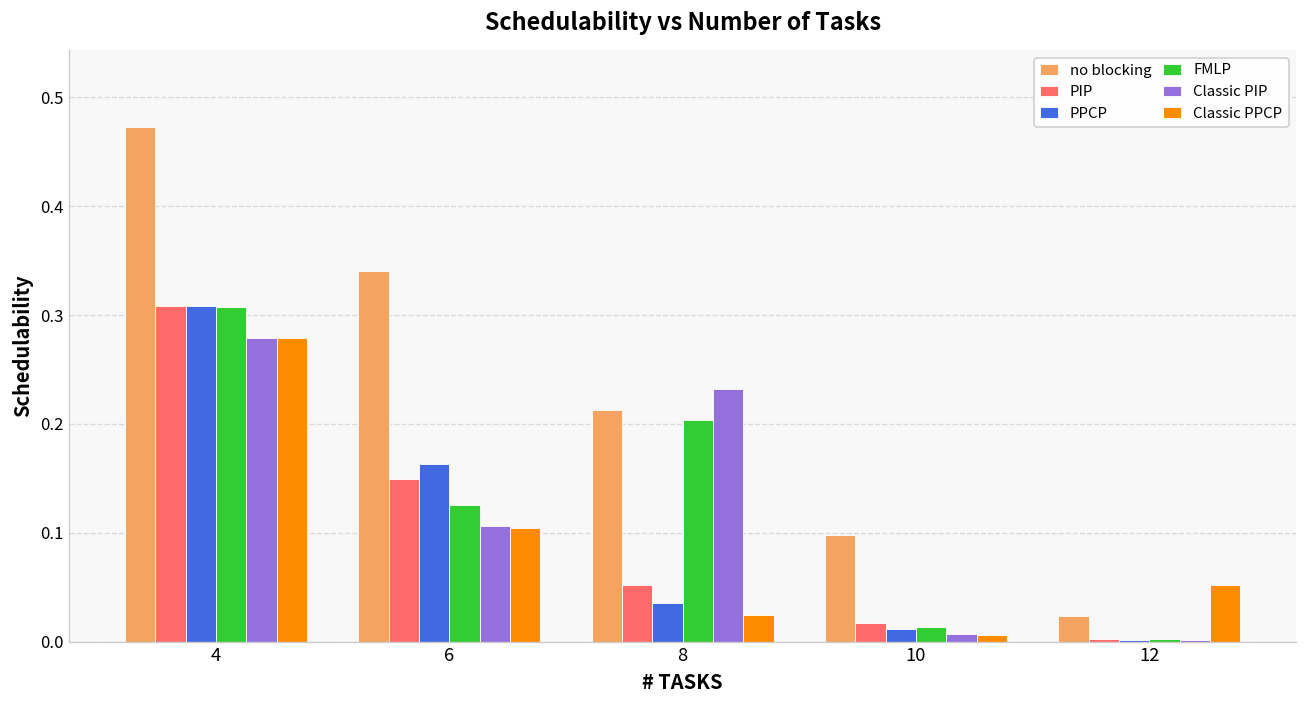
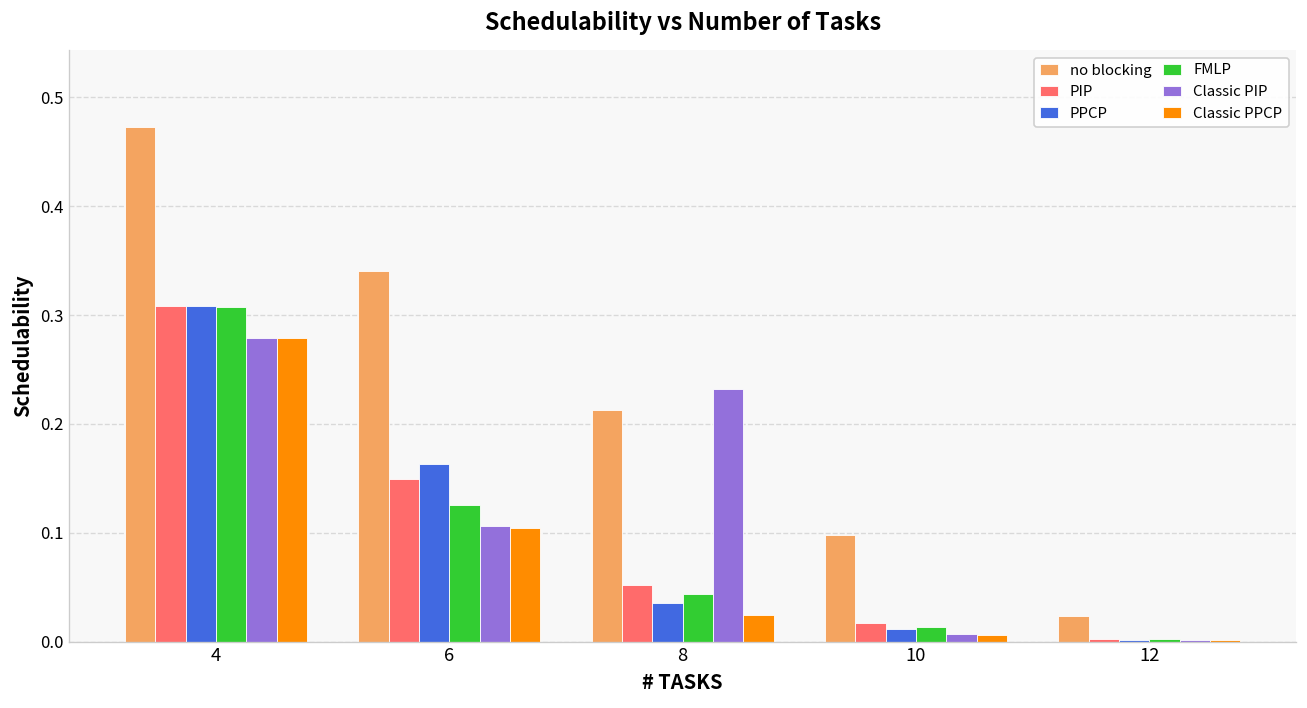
  {
    "PPCP": {
      "4": 0.31,
      "6": 0.16,
      "8": 0.03,
      "10": 0.01
    },
    "FMLP": {
      "4": 0.31,
      "6": 0.13,
-     "8": 0.20,
+     "8": 0.04,
      "10": 0.01
    },
    "Classic PIP": {
      "4": 0.28,
      "6": 0.11,
      "8": 0.23,
      "10": 0.01
    },
    "Classic PPCP": {
      "4": 0.28,
      "6": 0.10,
      "8": 0.02,
      "10": 0.01,
-     "12": 0.05
+     "12": 0.00
    }
  }
